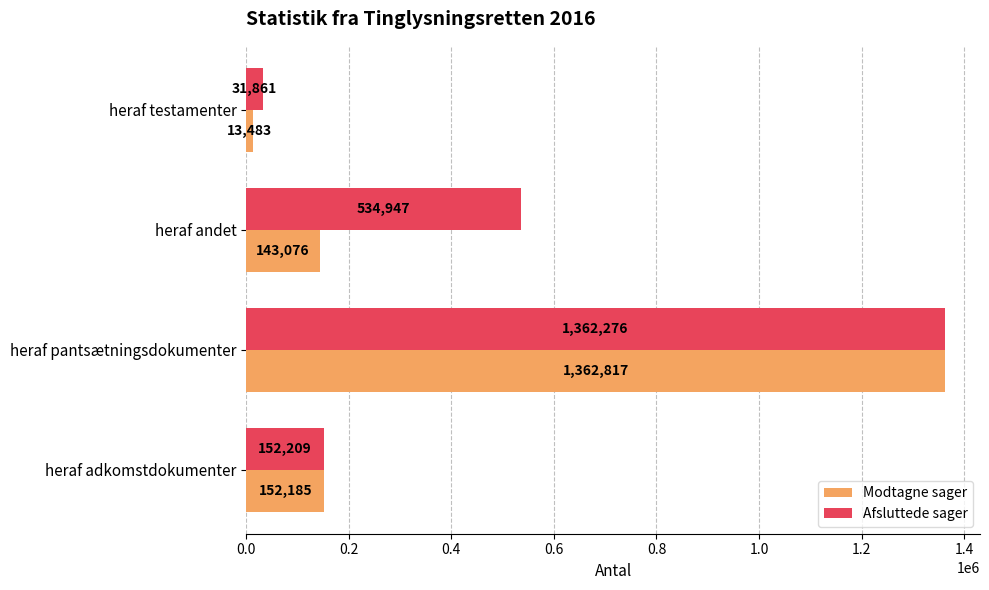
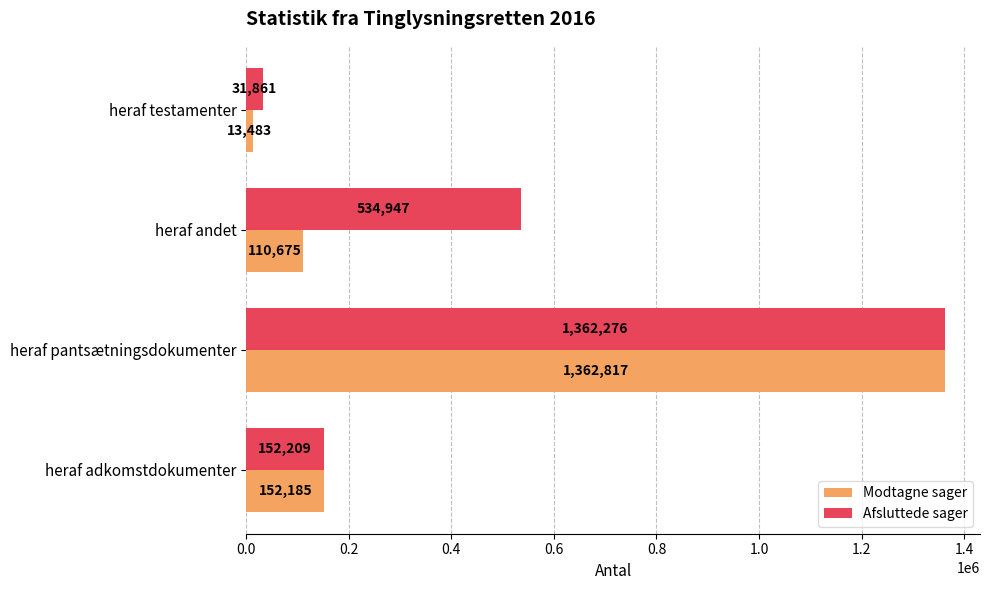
  {
    "Modtagne sager": {
      "heraf testamenter": "13,483",
-     "heraf andet": "143,076",
+     "heraf andet": "110,675",
      "heraf pantsætningsdokumenter": "1,362,817",
      "heraf adkomstdokumenter": "152,185"
    },
    "Afsluttede sager": {
      "heraf testamenter": "31,861",
      "heraf andet": "534,947",
      "heraf pantsætningsdokumenter": "1,362,276",
      "heraf adkomstdokumenter": "152,209"
    }
  }
